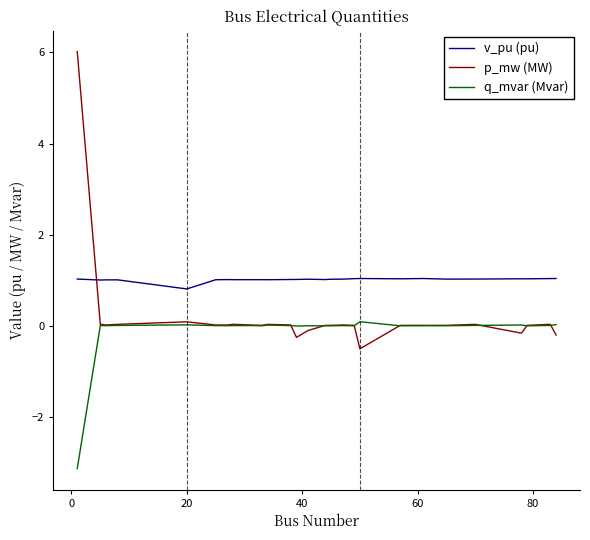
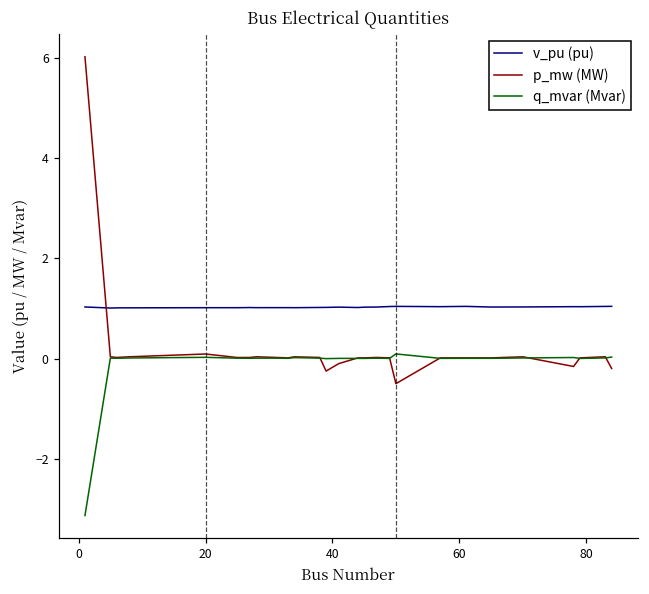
  {
    "v_pu (pu)": {
-     "20": 0.8
+     "20": 1.0
    },
    "p_mw (MW)": {
      "20": 0.1
    },
    "q_mvar (Mvar)": {
      "20": 0.0
    }
  }
